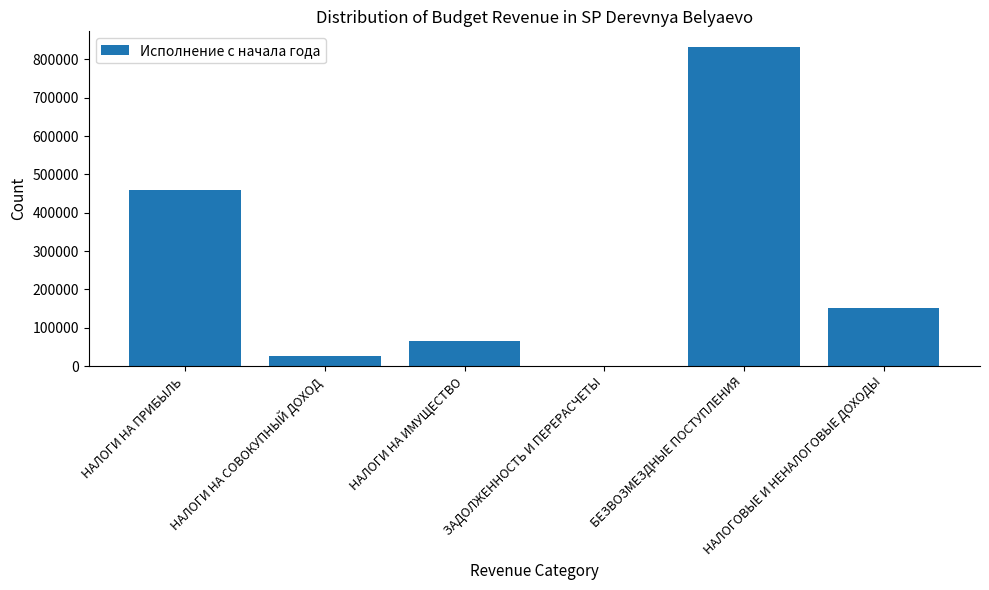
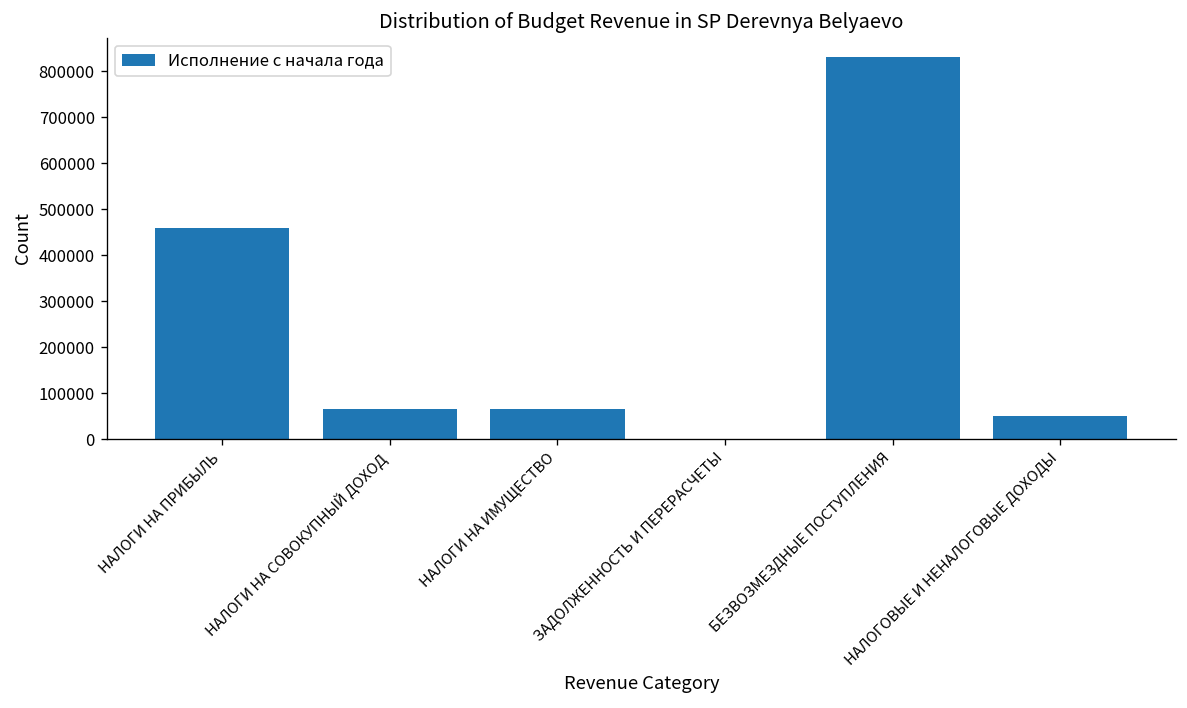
  {
    "НАЛОГИ НА ПРИБЫЛЬ": 460000,
-   "НАЛОГИ НА СОВОКУПНЫЙ ДОХОД": 30000,
+   "НАЛОГИ НА СОВОКУПНЫЙ ДОХОД": 70000,
    "НАЛОГИ НА ИМУЩЕСТВО": 70000,
    "БЕЗВОЗМЕЗДНЫЕ ПОСТУПЛЕНИЯ": 830000,
-   "НАЛОГОВЫЕ И НЕНАЛОГОВЫЕ ДОХОДЫ": 150000
+   "НАЛОГОВЫЕ И НЕНАЛОГОВЫЕ ДОХОДЫ": 50000
  }
